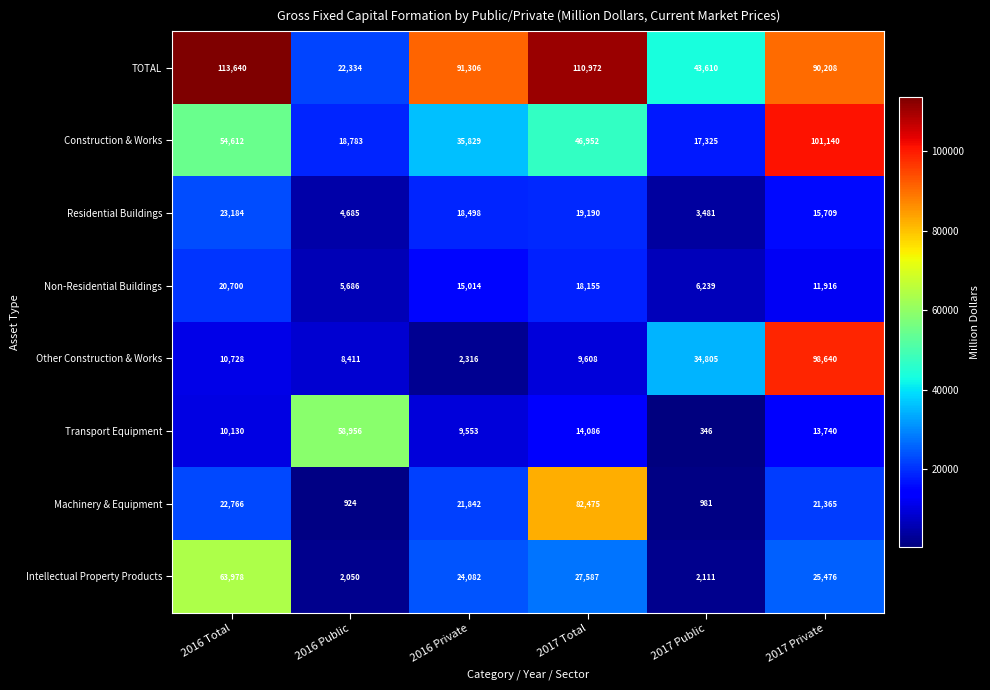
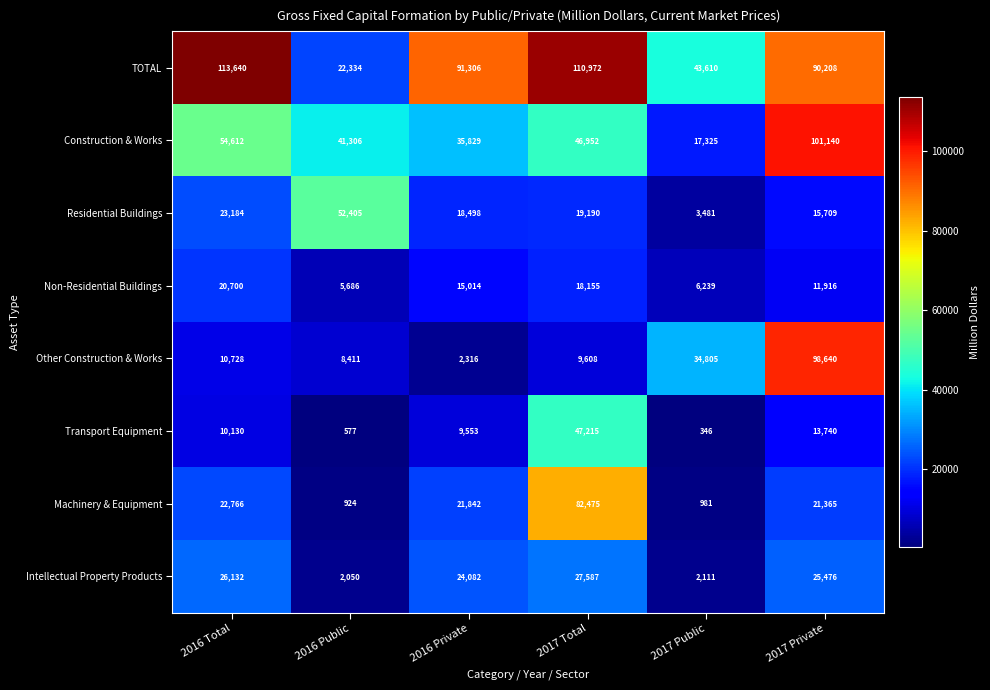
  {
    "TOTAL": {
      "2016 Total": "113,640",
      "2016 Public": "22,334",
      "2016 Private": "91,306",
      "2017 Total": "110,972",
      "2017 Public": "43,610",
      "2017 Private": "90,208"
    },
    "Construction & Works": {
      "2016 Total": "54,612",
-     "2016 Public": "18,783",
+     "2016 Public": "41,306",
      "2016 Private": "35,829",
      "2017 Total": "46,952",
      "2017 Public": "17,325",
      "2017 Private": "101,140"
    },
    "Residential Buildings": {
      "2016 Total": "23,184",
-     "2016 Public": "4,685",
+     "2016 Public": "52,405",
      "2016 Private": "18,498",
      "2017 Total": "19,190",
      "2017 Public": "3,481",
      "2017 Private": "15,709"
    },
    "Non-Residential Buildings": {
      "2016 Total": "20,700",
      "2016 Public": "5,686",
      "2016 Private": "15,014",
      "2017 Total": "18,155",
      "2017 Public": "6,239",
      "2017 Private": "11,916"
    },
    "Other Construction & Works": {
      "2016 Total": "10,728",
      "2016 Public": "8,411",
      "2016 Private": "2,316",
      "2017 Total": "9,608",
      "2017 Public": "34,805",
      "2017 Private": "98,640"
    },
    "Transport Equipment": {
      "2016 Total": "10,130",
-     "2016 Public": "58,956",
+     "2016 Public": "577",
      "2016 Private": "9,553",
-     "2017 Total": "14,086",
+     "2017 Total": "47,215",
      "2017 Public": "346",
      "2017 Private": "13,740"
    },
    "Machinery & Equipment": {
      "2016 Total": "22,766",
      "2016 Public": "924",
      "2016 Private": "21,842",
      "2017 Total": "82,475",
      "2017 Public": "981",
      "2017 Private": "21,365"
    },
    "Intellectual Property Products": {
-     "2016 Total": "63,978",
+     "2016 Total": "26,132",
      "2016 Public": "2,050",
      "2016 Private": "24,082",
      "2017 Total": "27,587",
      "2017 Public": "2,111",
      "2017 Private": "25,476"
    }
  }
